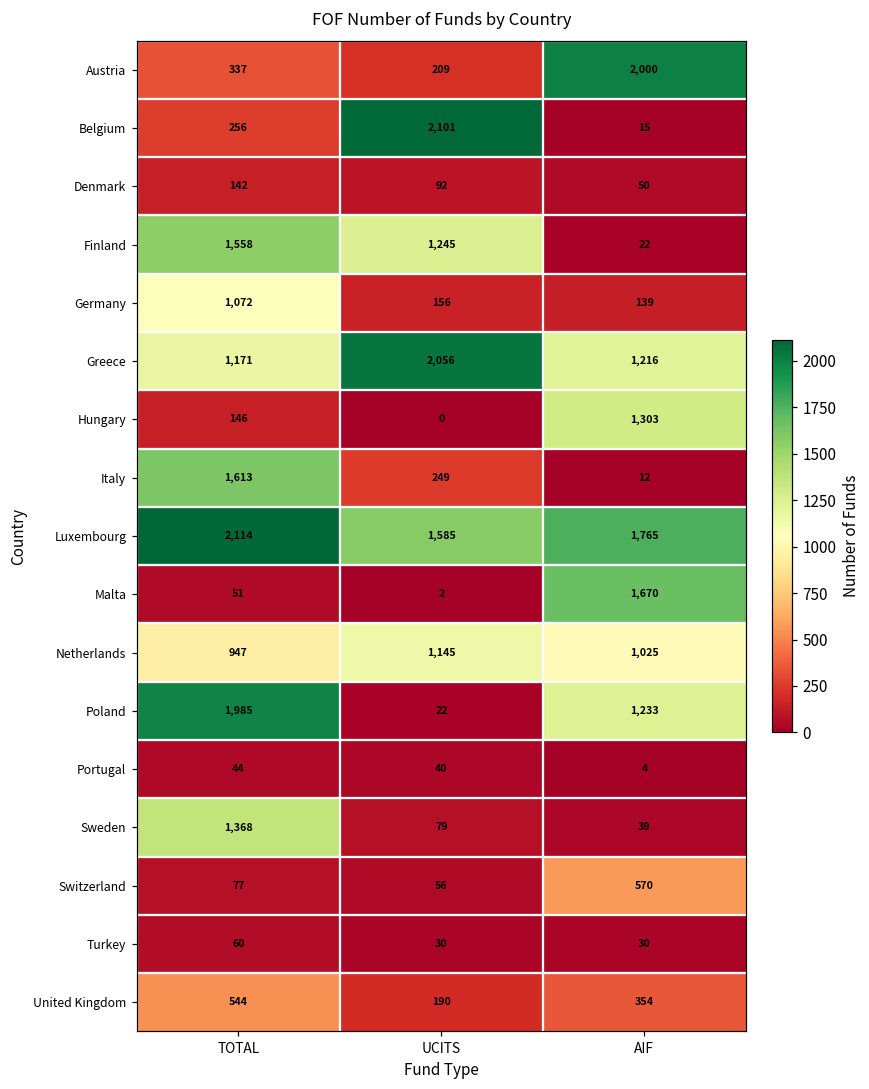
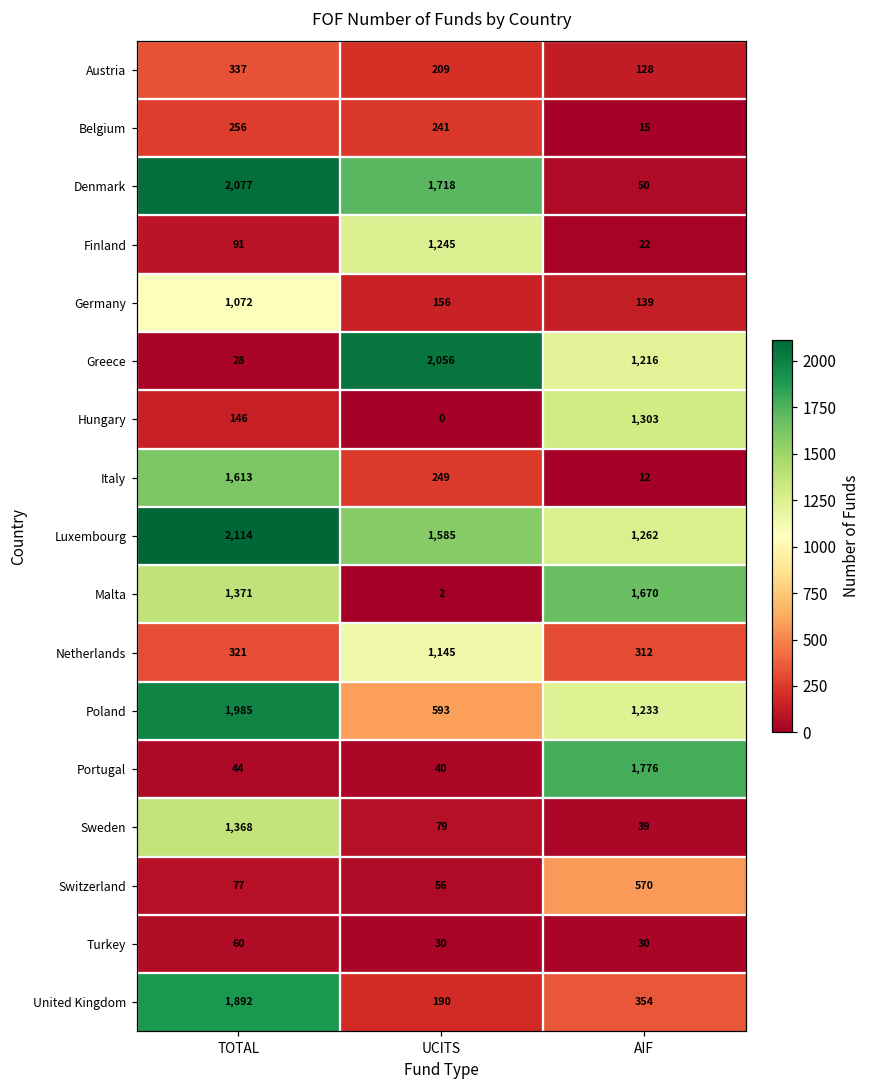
  {
    "Austria": {
      "TOTAL": "337",
      "UCITS": "209",
-     "AIF": "2,000"
+     "AIF": "128"
    },
    "Belgium": {
      "TOTAL": "256",
-     "UCITS": "2,101",
+     "UCITS": "241",
      "AIF": "15"
    },
    "Denmark": {
-     "TOTAL": "142",
-     "UCITS": "92",
+     "TOTAL": "2,077",
+     "UCITS": "1,718",
      "AIF": "50"
    },
    "Finland": {
-     "TOTAL": "1,558",
+     "TOTAL": "91",
      "UCITS": "1,245",
      "AIF": "22"
    },
    "Germany": {
      "TOTAL": "1,072",
      "UCITS": "156",
      "AIF": "139"
    },
    "Greece": {
-     "TOTAL": "1,171",
+     "TOTAL": "28",
      "UCITS": "2,056",
      "AIF": "1,216"
    },
    "Hungary": {
      "TOTAL": "146",
      "UCITS": "0",
      "AIF": "1,303"
    },
    "Italy": {
      "TOTAL": "1,613",
      "UCITS": "249",
      "AIF": "12"
    },
    "Luxembourg": {
      "TOTAL": "2,114",
      "UCITS": "1,585",
-     "AIF": "1,765"
+     "AIF": "1,262"
    },
    "Malta": {
-     "TOTAL": "51",
+     "TOTAL": "1,371",
      "UCITS": "2",
      "AIF": "1,670"
    },
    "Netherlands": {
-     "TOTAL": "947",
+     "TOTAL": "321",
      "UCITS": "1,145",
-     "AIF": "1,025"
+     "AIF": "312"
    },
    "Poland": {
      "TOTAL": "1,985",
-     "UCITS": "22",
+     "UCITS": "593",
      "AIF": "1,233"
    },
    "Portugal": {
      "TOTAL": "44",
      "UCITS": "40",
-     "AIF": "4"
+     "AIF": "1,776"
    },
    "Sweden": {
      "TOTAL": "1,368",
      "UCITS": "79",
      "AIF": "39"
    },
    "Switzerland": {
      "TOTAL": "77",
      "UCITS": "56",
      "AIF": "570"
    },
    "Turkey": {
      "TOTAL": "60",
      "UCITS": "30",
      "AIF": "30"
    },
    "United Kingdom": {
-     "TOTAL": "544",
+     "TOTAL": "1,892",
      "UCITS": "190",
      "AIF": "354"
    }
  }
